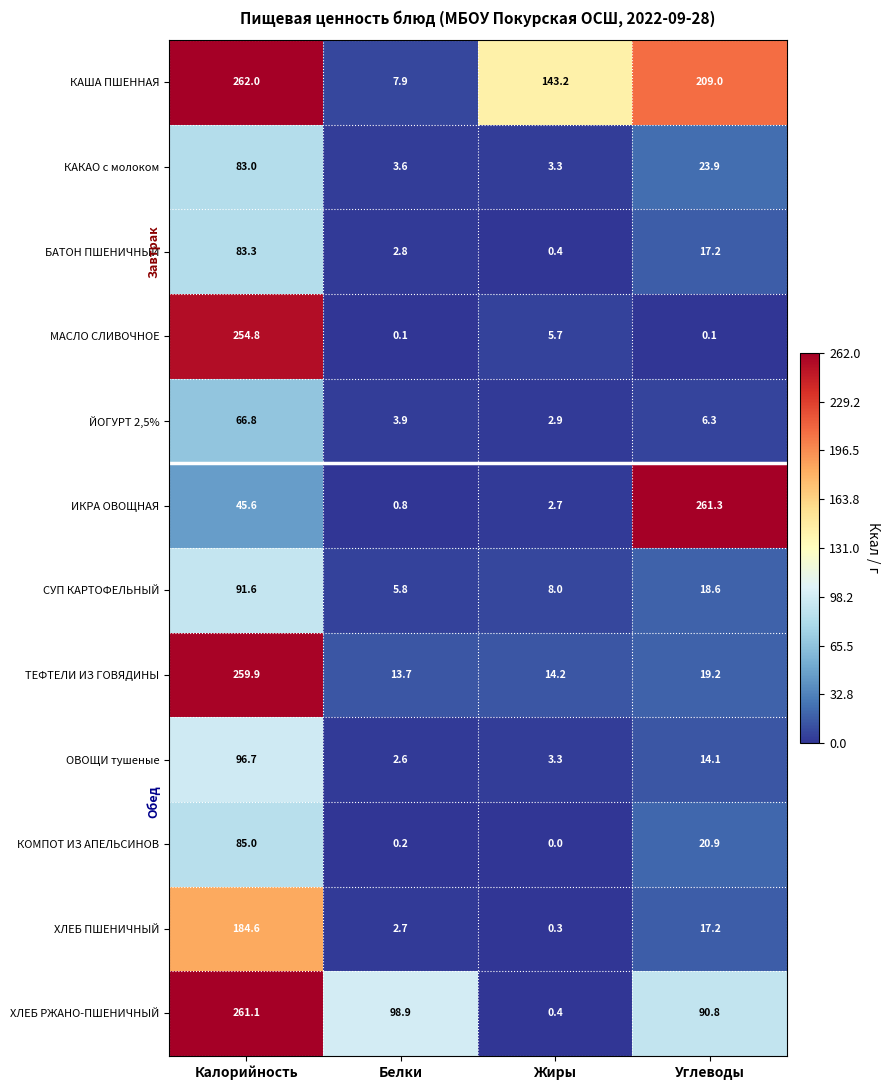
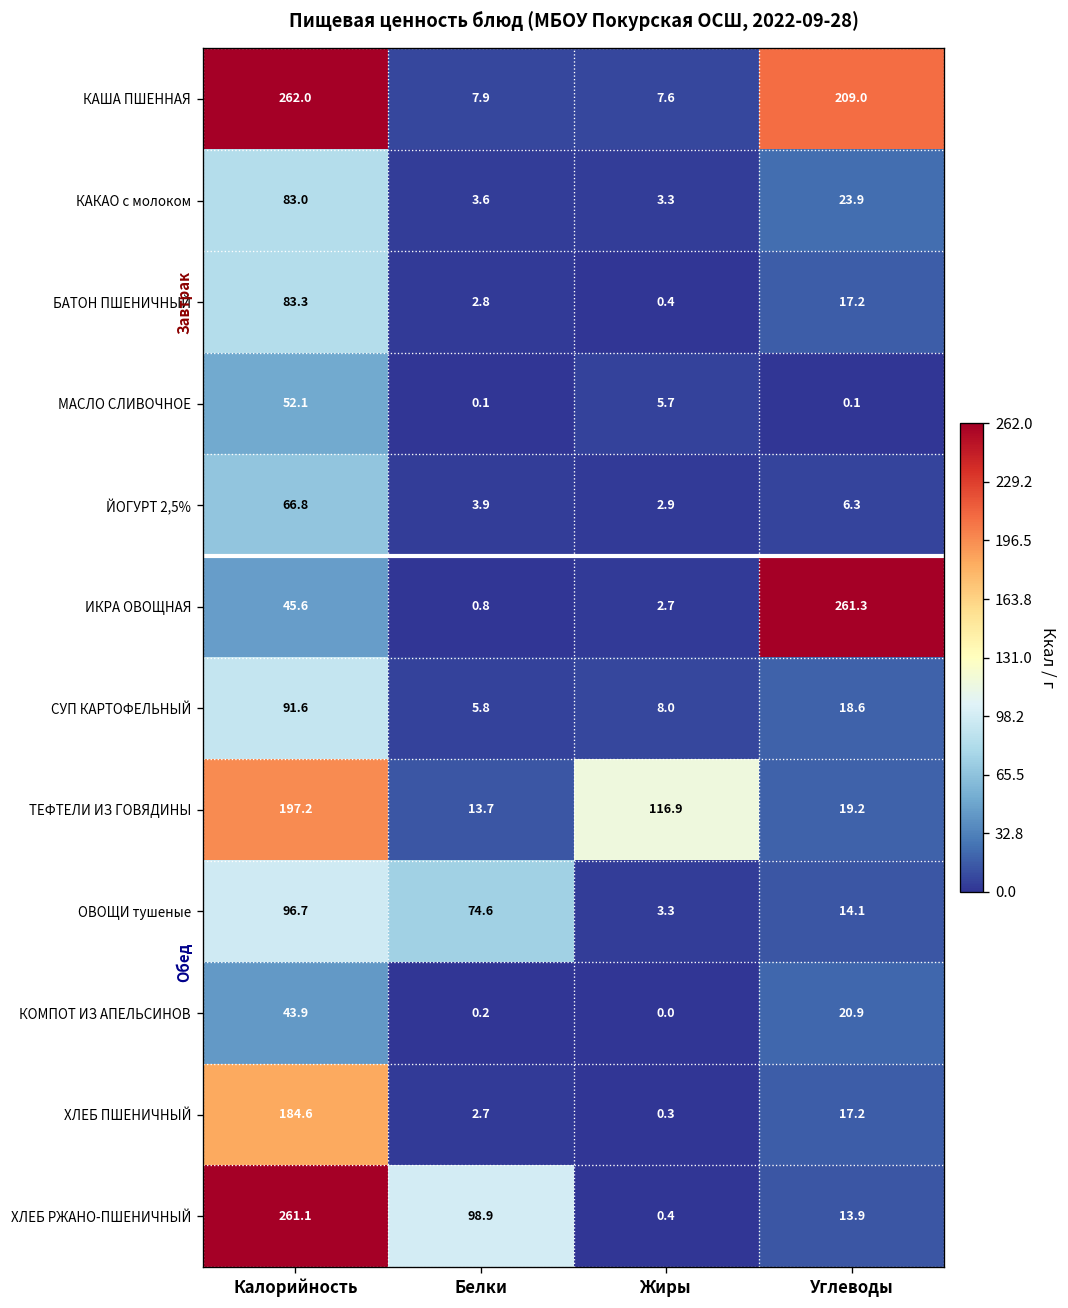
  {
    "КАША ПШЕННАЯ": {
      "Калорийность": 262.0,
      "Белки": 7.9,
-     "Жиры": 143.2,
+     "Жиры": 7.6,
      "Углеводы": 209.0
    },
    "КАКАО с молоком": {
      "Калорийность": 83.0,
      "Белки": 3.6,
      "Жиры": 3.3,
      "Углеводы": 23.9
    },
    "БАТОН ПШЕНИЧНЫЙ": {
      "Калорийность": 83.3,
      "Белки": 2.8,
      "Жиры": 0.4,
      "Углеводы": 17.2
    },
    "МАСЛО СЛИВОЧНОЕ": {
-     "Калорийность": 254.8,
+     "Калорийность": 52.1,
      "Белки": 0.1,
      "Жиры": 5.7,
      "Углеводы": 0.1
    },
    "ЙОГУРТ 2,5%": {
      "Калорийность": 66.8,
      "Белки": 3.9,
      "Жиры": 2.9,
      "Углеводы": 6.3
    },
    "ИКРА ОВОЩНАЯ": {
      "Калорийность": 45.6,
      "Белки": 0.8,
      "Жиры": 2.7,
      "Углеводы": 261.3
    },
    "СУП КАРТОФЕЛЬНЫЙ": {
      "Калорийность": 91.6,
      "Белки": 5.8,
      "Жиры": 8.0,
      "Углеводы": 18.6
    },
    "ТЕФТЕЛИ ИЗ ГОВЯДИНЫ": {
-     "Калорийность": 259.9,
+     "Калорийность": 197.2,
      "Белки": 13.7,
-     "Жиры": 14.2,
+     "Жиры": 116.9,
      "Углеводы": 19.2
    },
    "ОВОЩИ тушеные": {
      "Калорийность": 96.7,
-     "Белки": 2.6,
+     "Белки": 74.6,
      "Жиры": 3.3,
      "Углеводы": 14.1
    },
    "КОМПОТ ИЗ АПЕЛЬСИНОВ": {
-     "Калорийность": 85.0,
+     "Калорийность": 43.9,
      "Белки": 0.2,
      "Жиры": 0.0,
      "Углеводы": 20.9
    },
    "ХЛЕБ ПШЕНИЧНЫЙ": {
      "Калорийность": 184.6,
      "Белки": 2.7,
      "Жиры": 0.3,
      "Углеводы": 17.2
    },
    "ХЛЕБ РЖАНО-ПШЕНИЧНЫЙ": {
      "Калорийность": 261.1,
      "Белки": 98.9,
      "Жиры": 0.4,
-     "Углеводы": 90.8
+     "Углеводы": 13.9
    }
  }
